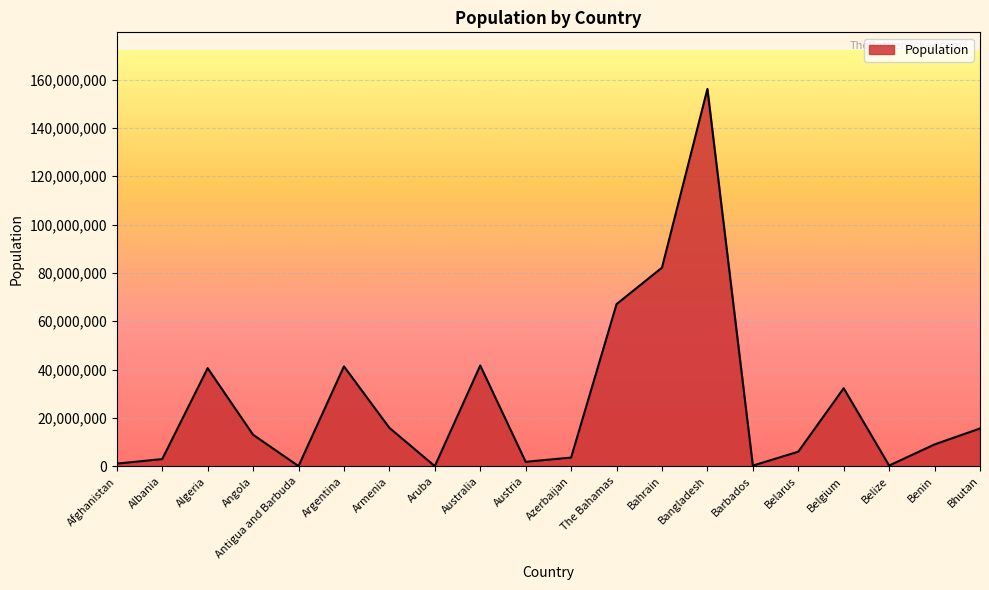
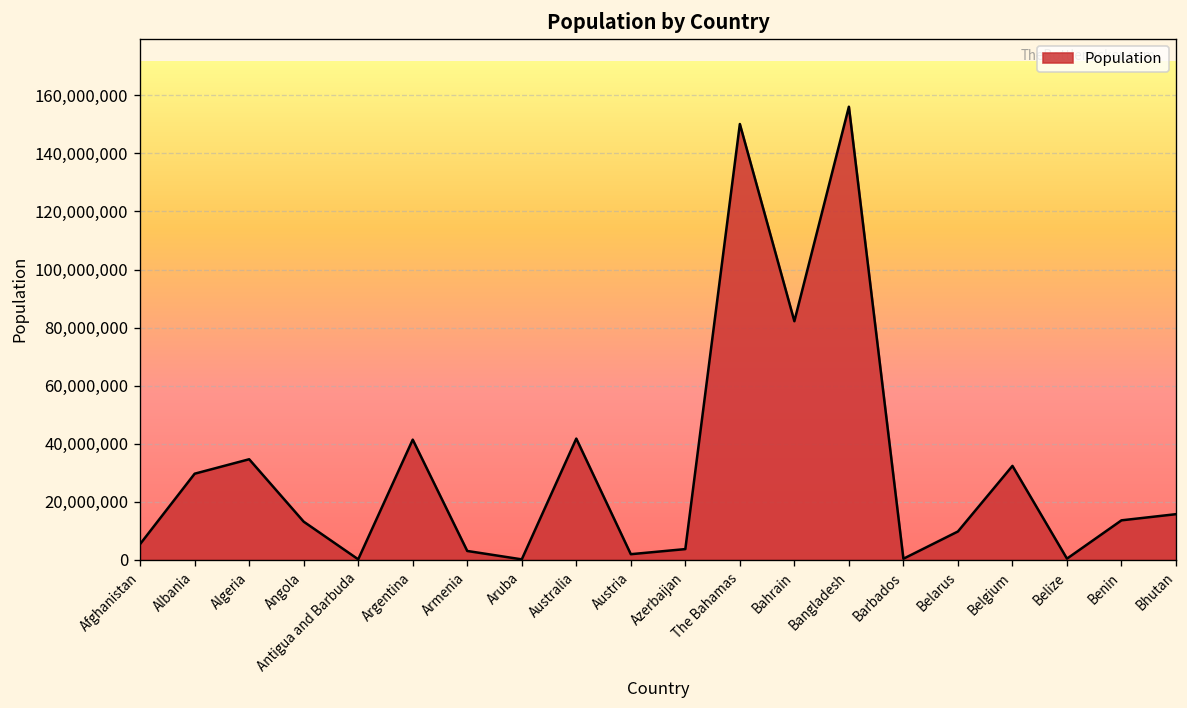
  {
-   "Afghanistan": "1,000,000",
-   "Albania": "3,000,000",
-   "Algeria": "41,000,000",
+   "Afghanistan": "5,000,000",
+   "Albania": "30,000,000",
+   "Algeria": "35,000,000",
    "Angola": "13,000,000",
    "Antigua and Barbuda": "0",
    "Argentina": "41,000,000",
-   "Armenia": "16,000,000",
+   "Armenia": "3,000,000",
    "Aruba": "0",
    "Australia": "42,000,000",
    "Austria": "2,000,000",
    "Azerbaijan": "4,000,000",
-   "The Bahamas": "67,000,000",
+   "The Bahamas": "150,000,000",
    "Bahrain": "82,000,000",
    "Bangladesh": "156,000,000",
    "Barbados": "0",
-   "Belarus": "6,000,000",
+   "Belarus": "10,000,000",
    "Belgium": "32,000,000",
    "Belize": "0",
-   "Benin": "9,000,000",
+   "Benin": "14,000,000",
    "Bhutan": "16,000,000"
  }
